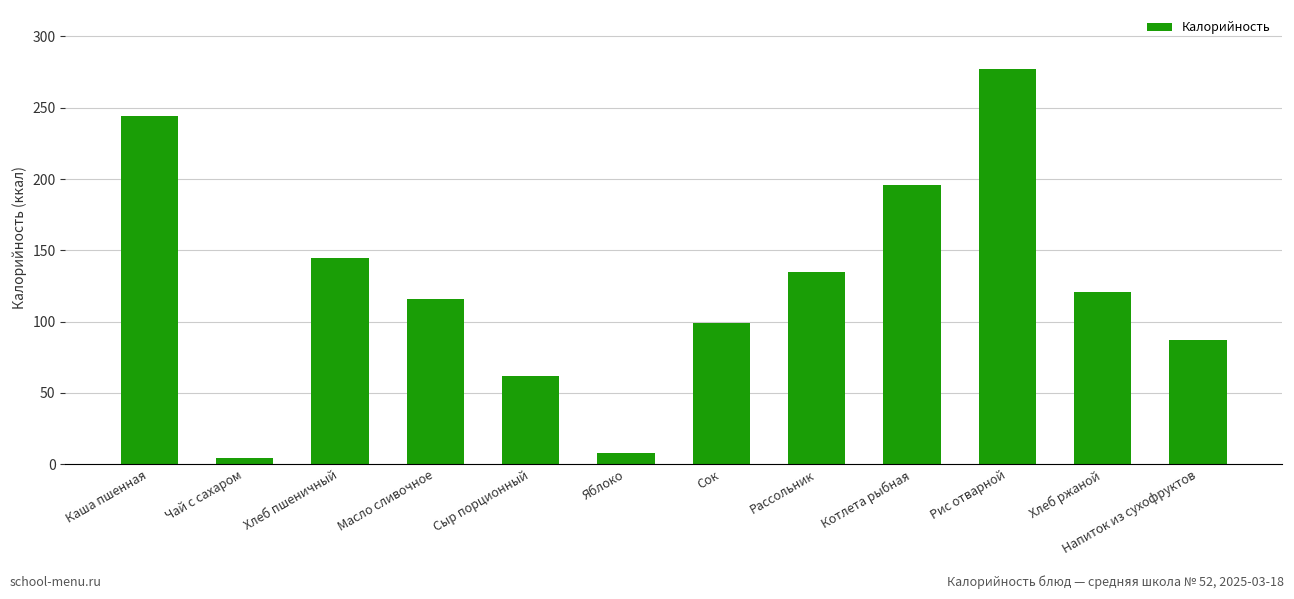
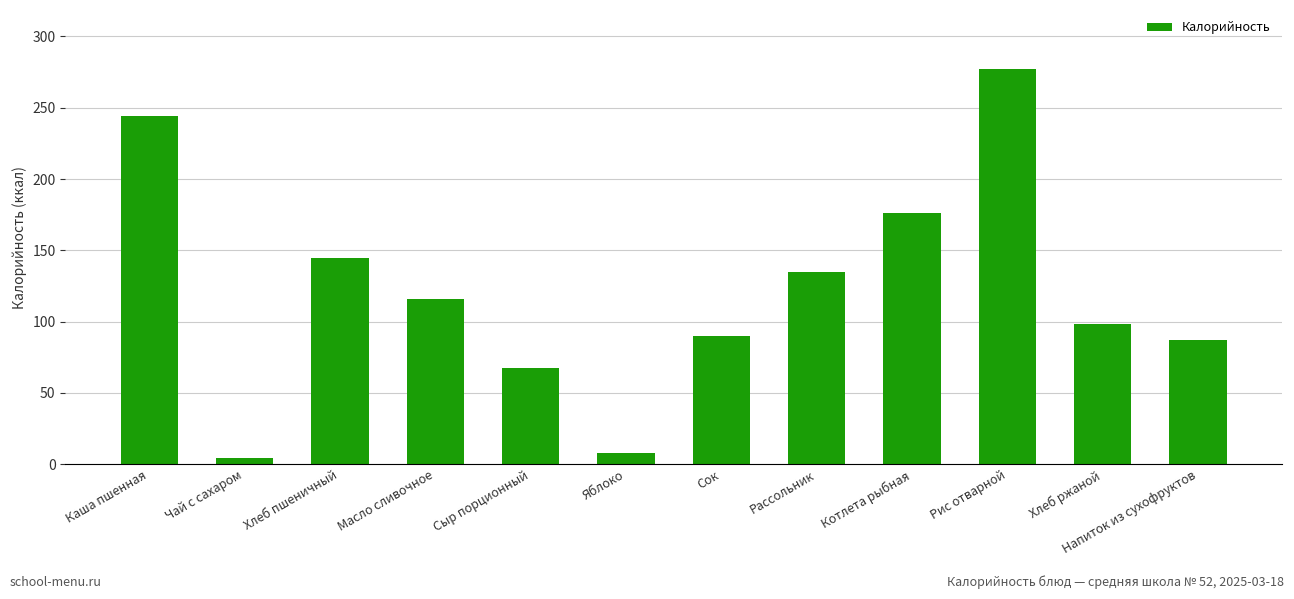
  {
    "Каша пшенная": 244,
    "Чай с сахаром": 4,
    "Хлеб пшеничный": 145,
    "Масло сливочное": 116,
-   "Сыр порционный": 62,
+   "Сыр порционный": 68,
    "Яблоко": 8,
-   "Сок": 99,
+   "Сок": 90,
    "Рассольник": 135,
-   "Котлета рыбная": 196,
+   "Котлета рыбная": 176,
    "Рис отварной": 277,
-   "Хлеб ржаной": 121,
+   "Хлеб ржаной": 98,
    "Напиток из сухофруктов": 87
  }
